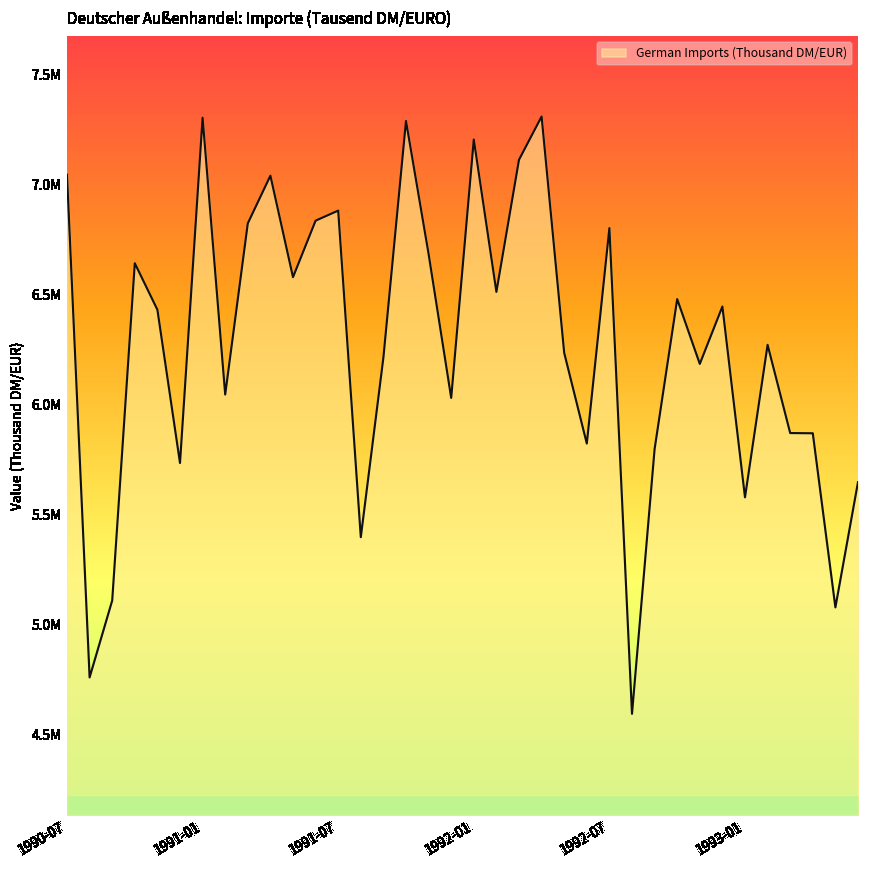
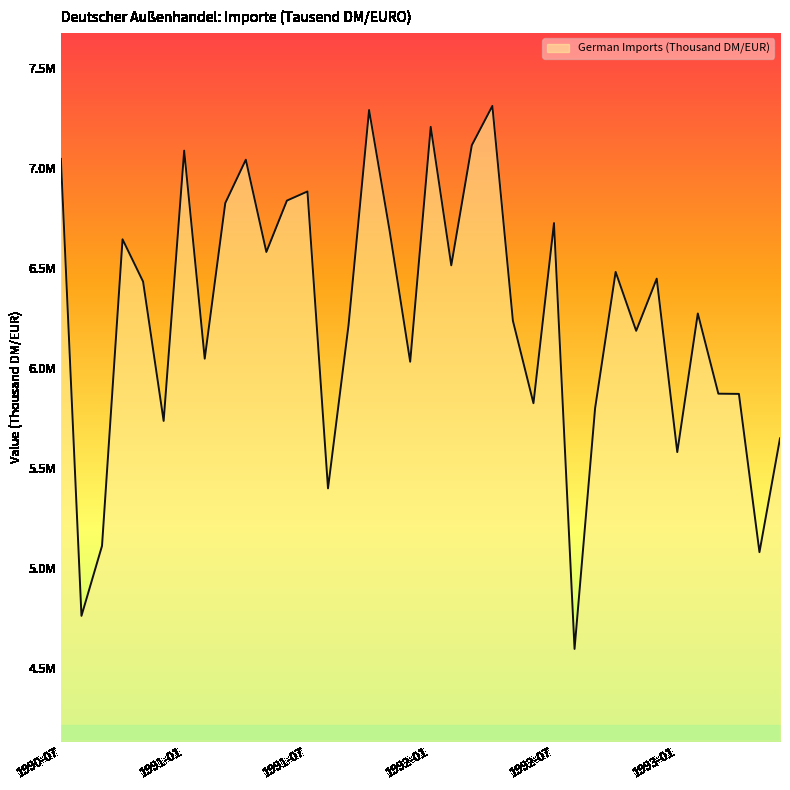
  {
    "German Imports (Thousand DM/EUR)": {
      "1990-07": 7050000,
-     "1991-01": 7300000,
+     "1991-01": 7090000,
      "1991-07": 6880000,
      "1992-01": 7210000,
-     "1992-07": 6800000,
+     "1992-07": 6720000,
      "1993-01": 5580000
    }
  }
